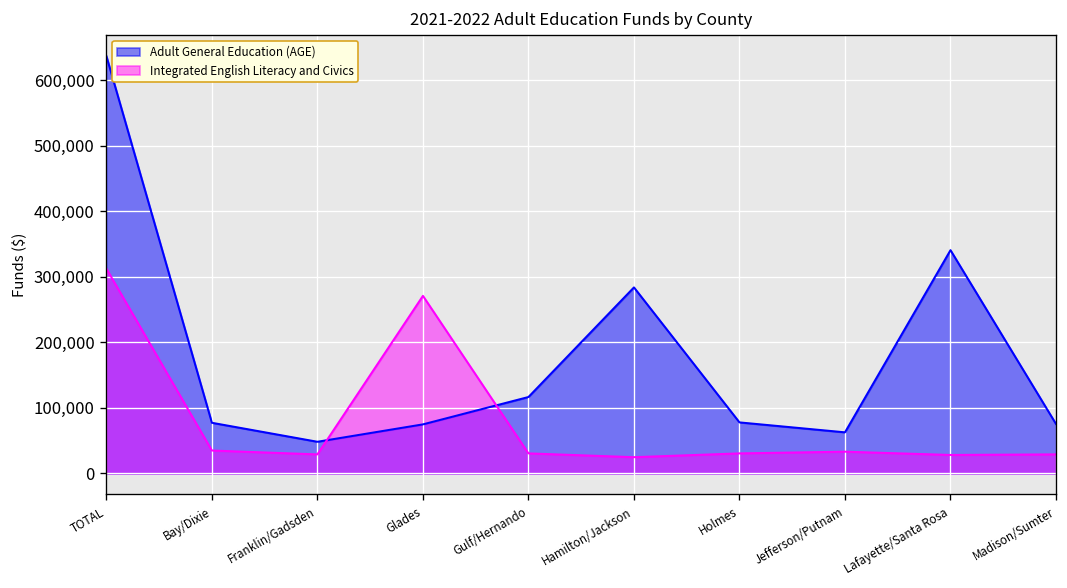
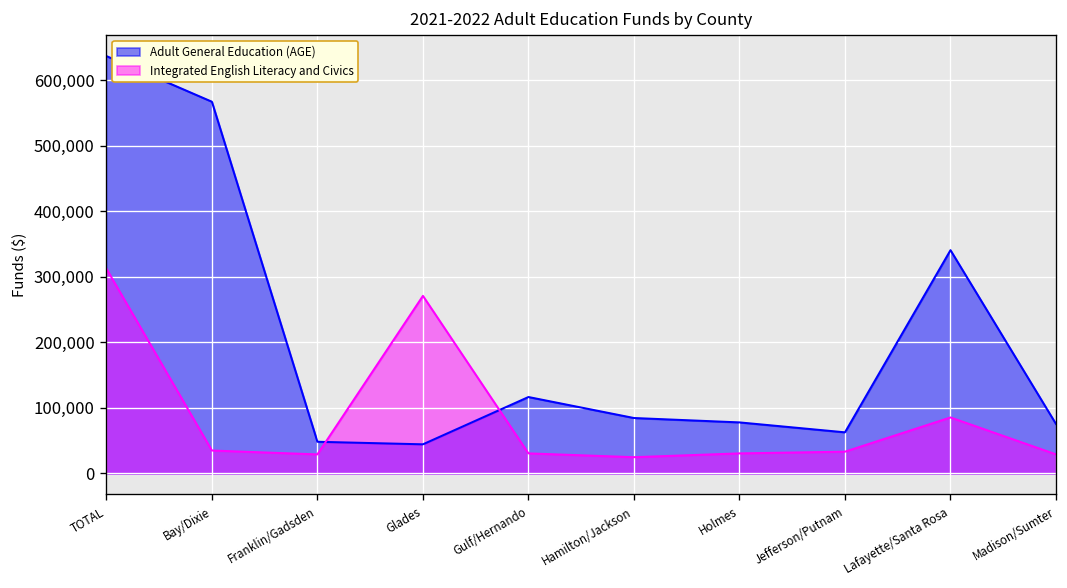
  {
    "Adult General Education (AGE)": {
      "TOTAL": "640,000",
-     "Bay/Dixie": "80,000",
+     "Bay/Dixie": "570,000",
      "Franklin/Gadsden": "50,000",
-     "Glades": "70,000",
+     "Glades": "40,000",
      "Gulf/Hernando": "120,000",
-     "Hamilton/Jackson": "280,000",
+     "Hamilton/Jackson": "80,000",
      "Holmes": "80,000",
      "Jefferson/Putnam": "60,000",
      "Lafayette/Santa Rosa": "340,000",
      "Madison/Sumter": "80,000"
    },
    "Integrated English Literacy and Civics": {
      "TOTAL": "310,000",
      "Bay/Dixie": "30,000",
      "Franklin/Gadsden": "30,000",
      "Glades": "270,000",
      "Gulf/Hernando": "30,000",
      "Hamilton/Jackson": "20,000",
      "Holmes": "30,000",
      "Jefferson/Putnam": "30,000",
-     "Lafayette/Santa Rosa": "30,000",
+     "Lafayette/Santa Rosa": "90,000",
      "Madison/Sumter": "30,000"
    }
  }
